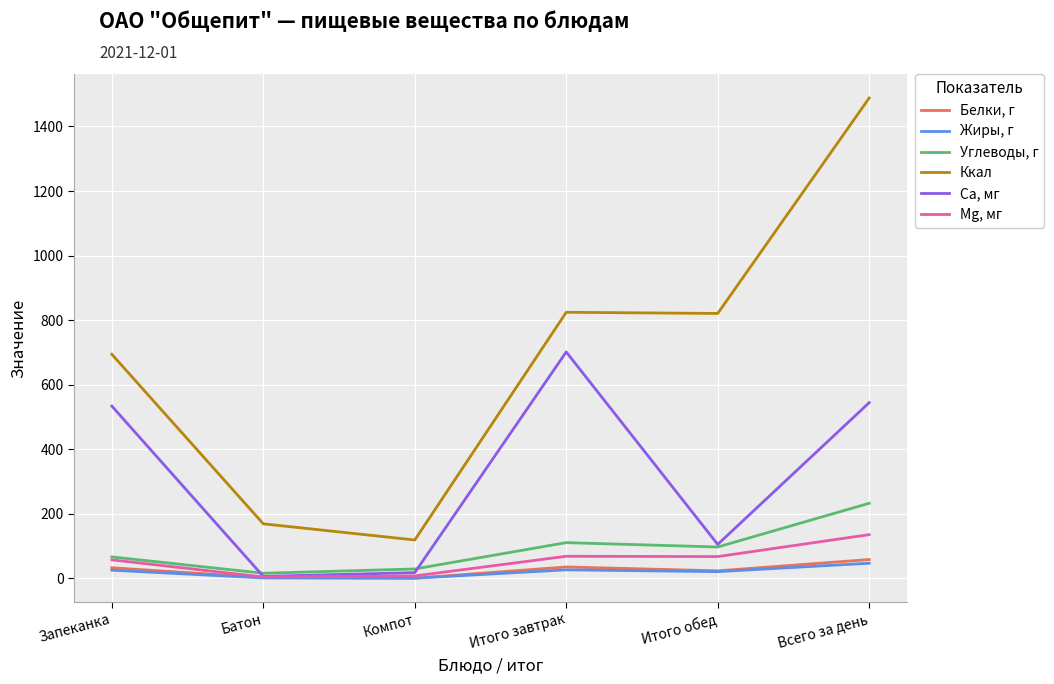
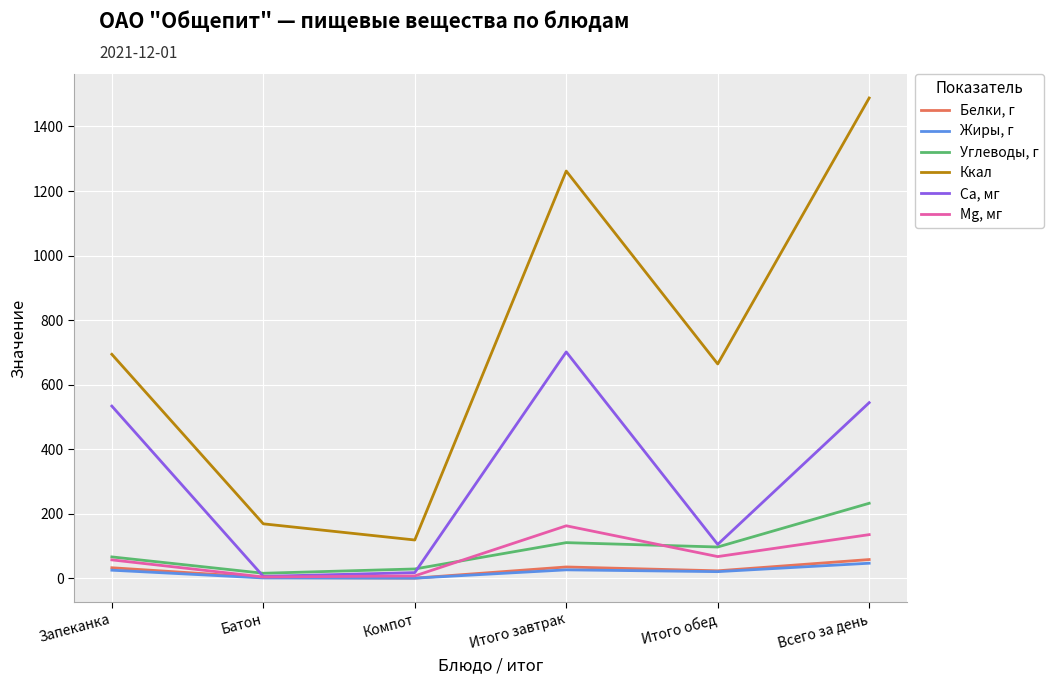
  {
    "Белки, г": {
      "Итого завтрак": 30,
      "Всего за день": 60
    },
    "Жиры, г": {
      "Итого завтрак": 30,
      "Всего за день": 50
    },
    "Углеводы, г": {
      "Запеканка": 70,
      "Батон": 20,
      "Компот": 30,
      "Итого завтрак": 110,
      "Итого обед": 100,
      "Всего за день": 230
    },
    "Ккал": {
      "Запеканка": 690,
      "Батон": 170,
      "Компот": 120,
-     "Итого завтрак": 820,
-     "Итого обед": 820,
+     "Итого завтрак": 1260,
+     "Итого обед": 660,
      "Всего за день": 1490
    },
    "Са, мг": {
      "Запеканка": 530,
      "Компот": 20,
      "Итого завтрак": 700,
      "Итого обед": 100,
      "Всего за день": 540
    },
    "Mg, мг": {
      "Запеканка": 60,
-     "Итого завтрак": 70,
+     "Итого завтрак": 160,
      "Итого обед": 70,
      "Всего за день": 140
    }
  }
